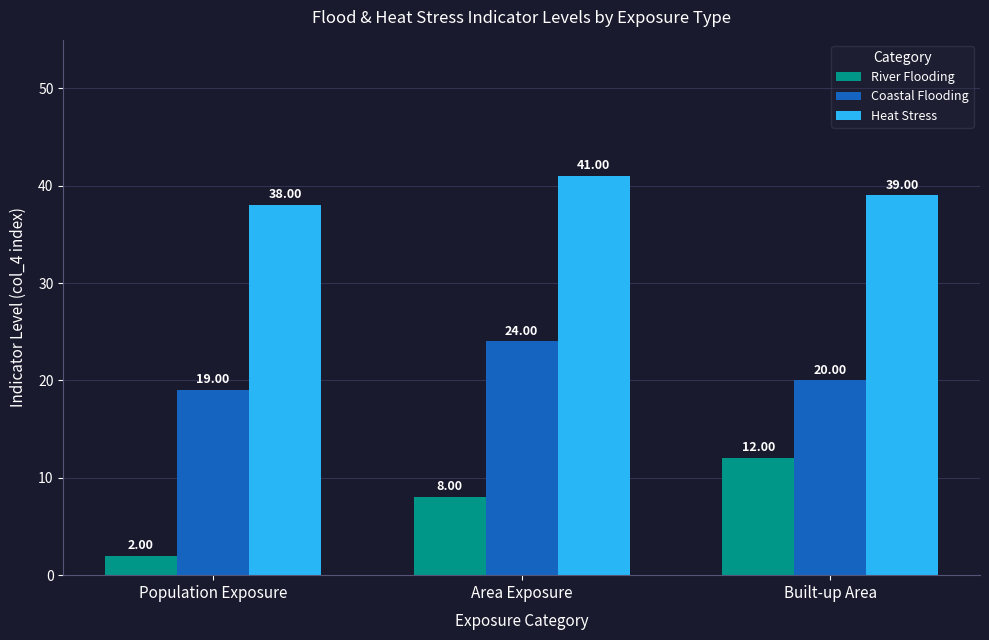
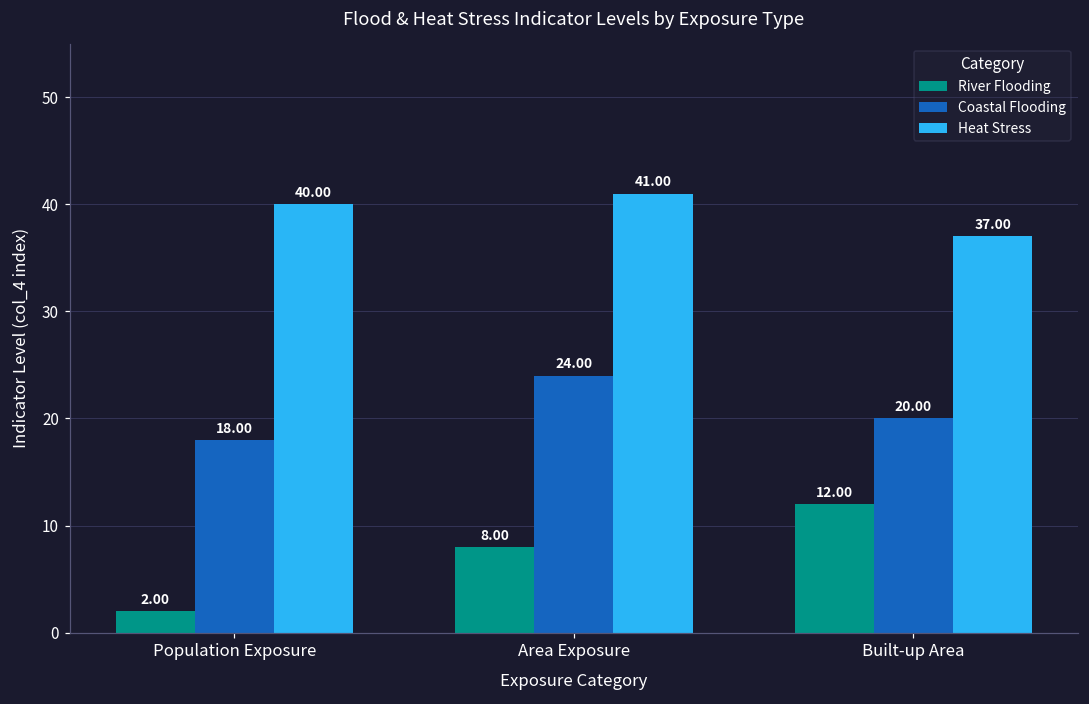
  {
    "River Flooding": {
      "Population Exposure": 2.00,
      "Area Exposure": 8.00,
      "Built-up Area": 12.00
    },
    "Coastal Flooding": {
-     "Population Exposure": 19.00,
+     "Population Exposure": 18.00,
      "Area Exposure": 24.00,
      "Built-up Area": 20.00
    },
    "Heat Stress": {
-     "Population Exposure": 38.00,
+     "Population Exposure": 40.00,
      "Area Exposure": 41.00,
-     "Built-up Area": 39.00
+     "Built-up Area": 37.00
    }
  }
